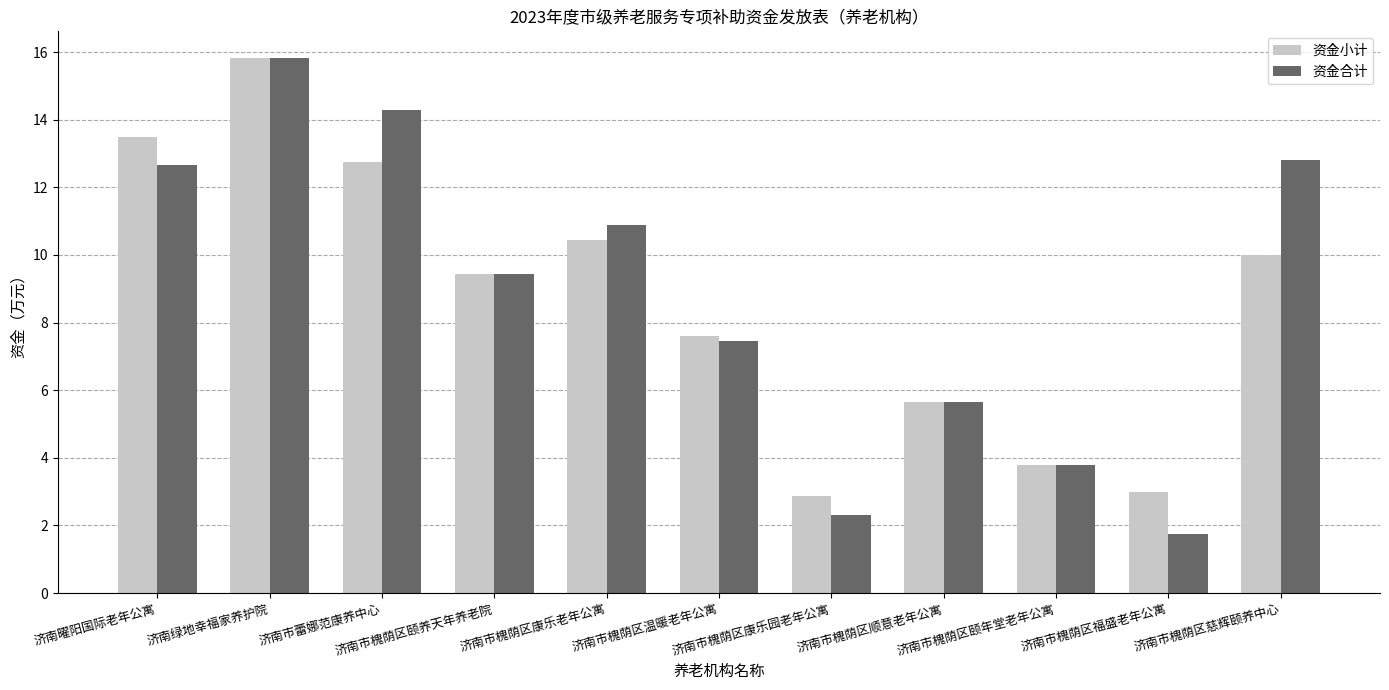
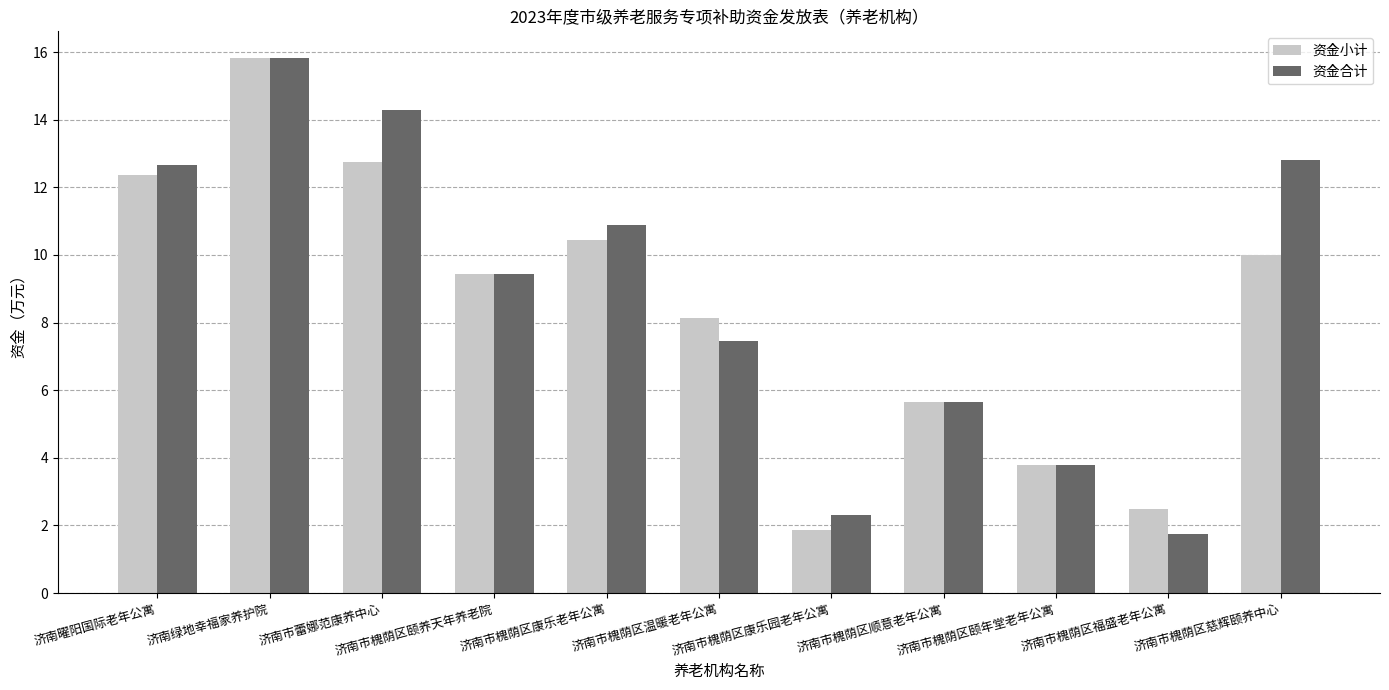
  {
    "资金小计": {
-     "济南曜阳国际老年公寓": 13.5,
+     "济南曜阳国际老年公寓": 12.4,
      "济南绿地幸福家养护院": 15.8,
      "济南市蕾娜范康养中心": 12.8,
      "济南市槐荫区颐养天年养老院": 9.4,
      "济南市槐荫区康乐老年公寓": 10.5,
-     "济南市槐荫区温暖老年公寓": 7.6,
-     "济南市槐荫区康乐园老年公寓": 2.9,
+     "济南市槐荫区温暖老年公寓": 8.1,
+     "济南市槐荫区康乐园老年公寓": 1.9,
      "济南市槐荫区顺意老年公寓": 5.7,
      "济南市槐荫区颐年堂老年公寓": 3.8,
-     "济南市槐荫区福盛老年公寓": 3.0,
+     "济南市槐荫区福盛老年公寓": 2.5,
      "济南市槐荫区慈辉颐养中心": 10.0
    },
    "资金合计": {
      "济南曜阳国际老年公寓": 12.7,
      "济南绿地幸福家养护院": 15.8,
      "济南市蕾娜范康养中心": 14.3,
      "济南市槐荫区颐养天年养老院": 9.4,
      "济南市槐荫区康乐老年公寓": 10.9,
      "济南市槐荫区温暖老年公寓": 7.5,
      "济南市槐荫区康乐园老年公寓": 2.3,
      "济南市槐荫区顺意老年公寓": 5.7,
      "济南市槐荫区颐年堂老年公寓": 3.8,
      "济南市槐荫区福盛老年公寓": 1.8,
      "济南市槐荫区慈辉颐养中心": 12.8
    }
  }
